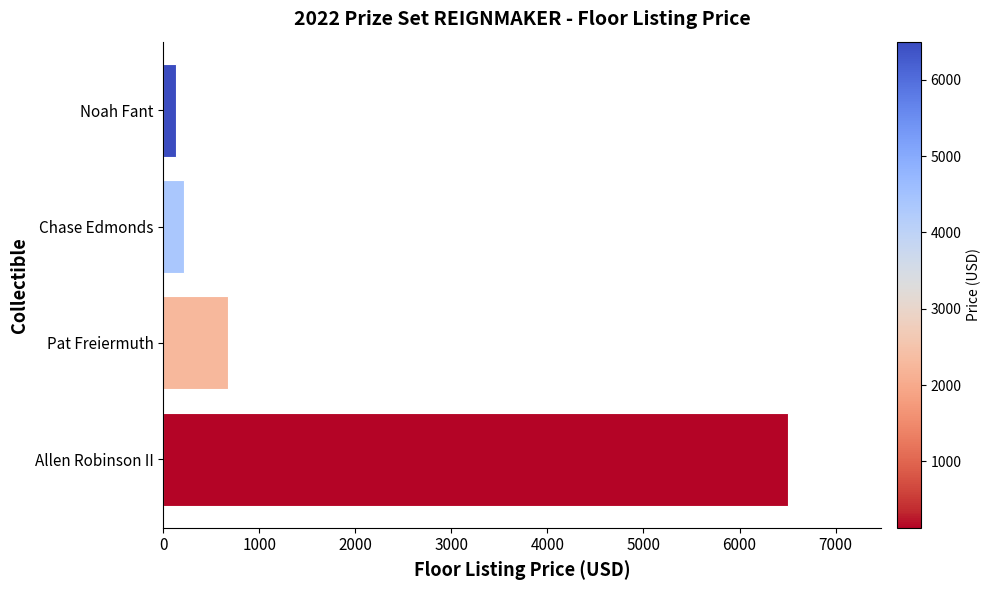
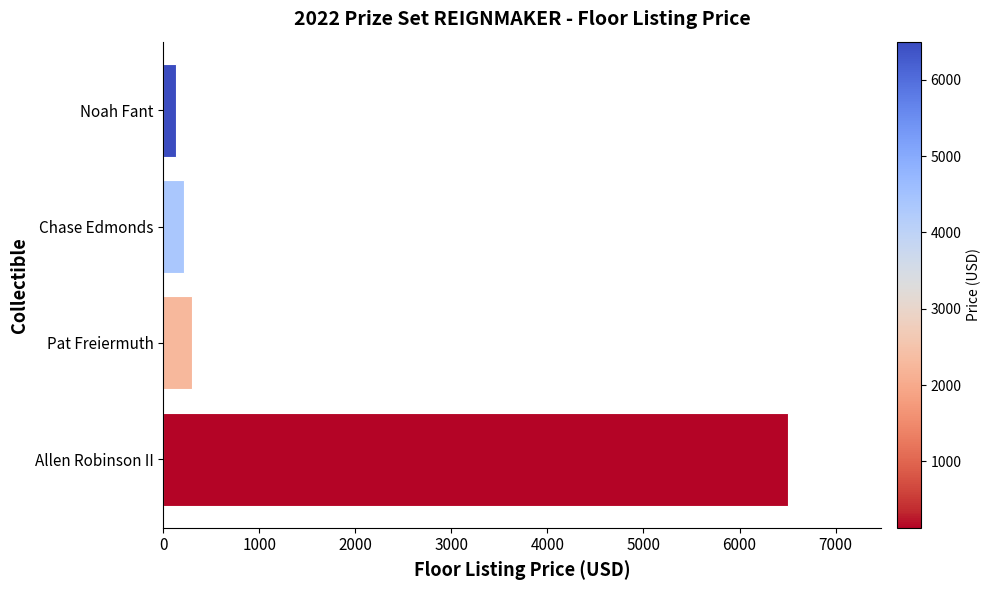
  {
    "Noah Fant": 100,
    "Chase Edmonds": 200,
-   "Pat Freiermuth": 700,
+   "Pat Freiermuth": 300,
    "Allen Robinson II": 6500
  }
